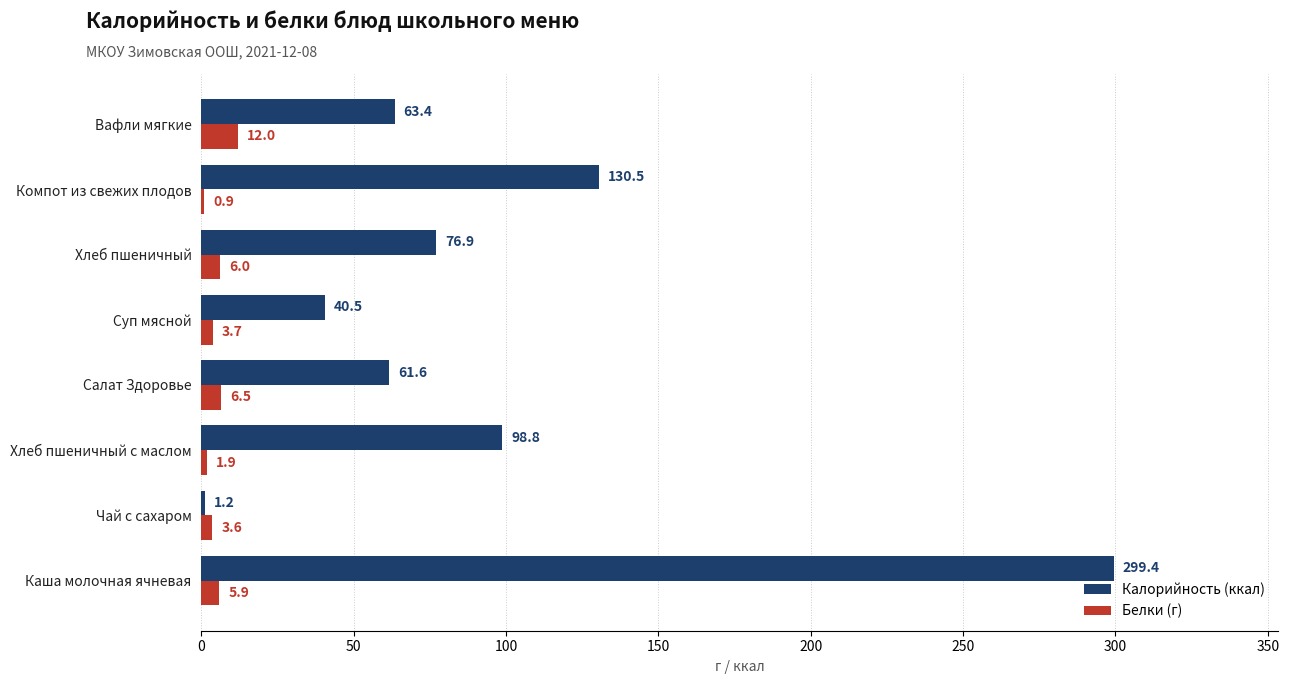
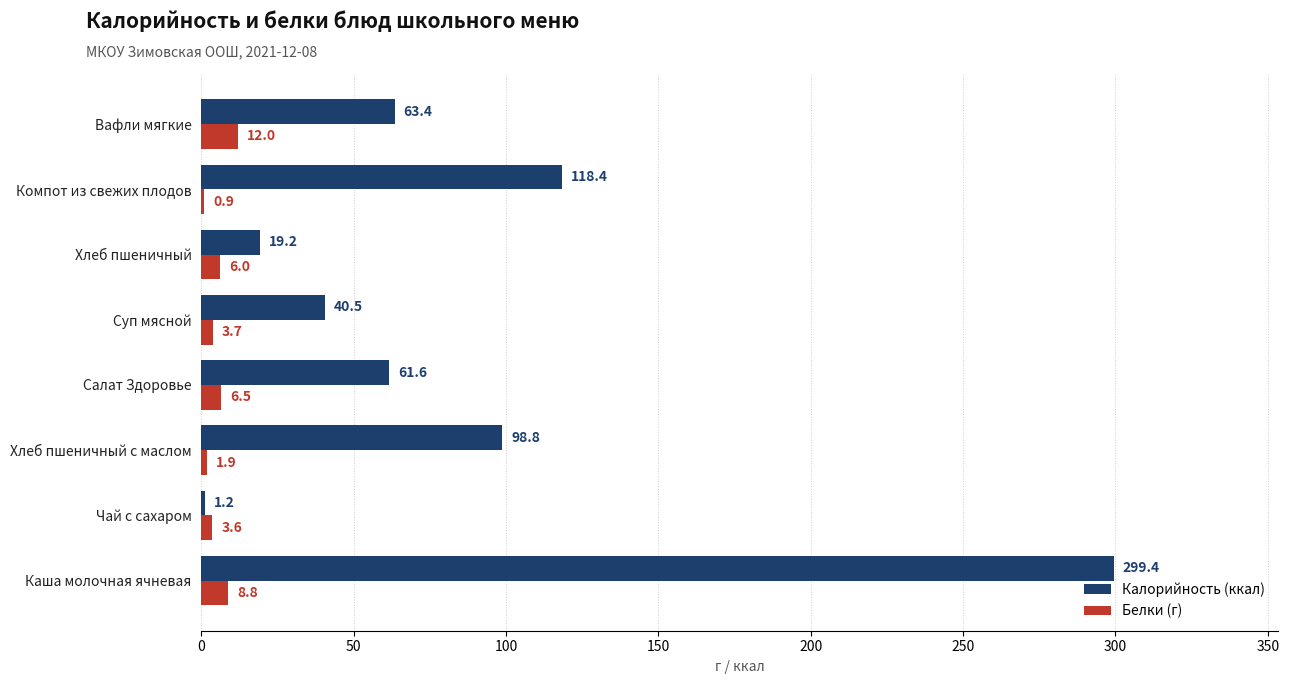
  {
    "Калорийность (ккал)": {
      "Вафли мягкие": 63.4,
-     "Компот из свежих плодов": 130.5,
-     "Хлеб пшеничный": 76.9,
+     "Компот из свежих плодов": 118.4,
+     "Хлеб пшеничный": 19.2,
      "Суп мясной": 40.5,
      "Салат Здоровье": 61.6,
      "Хлеб пшеничный с маслом": 98.8,
      "Чай с сахаром": 1.2,
      "Каша молочная ячневая": 299.4
    },
    "Белки (г)": {
      "Вафли мягкие": 12.0,
      "Компот из свежих плодов": 0.9,
      "Хлеб пшеничный": 6.0,
      "Суп мясной": 3.7,
      "Салат Здоровье": 6.5,
      "Хлеб пшеничный с маслом": 1.9,
      "Чай с сахаром": 3.6,
-     "Каша молочная ячневая": 5.9
+     "Каша молочная ячневая": 8.8
    }
  }
